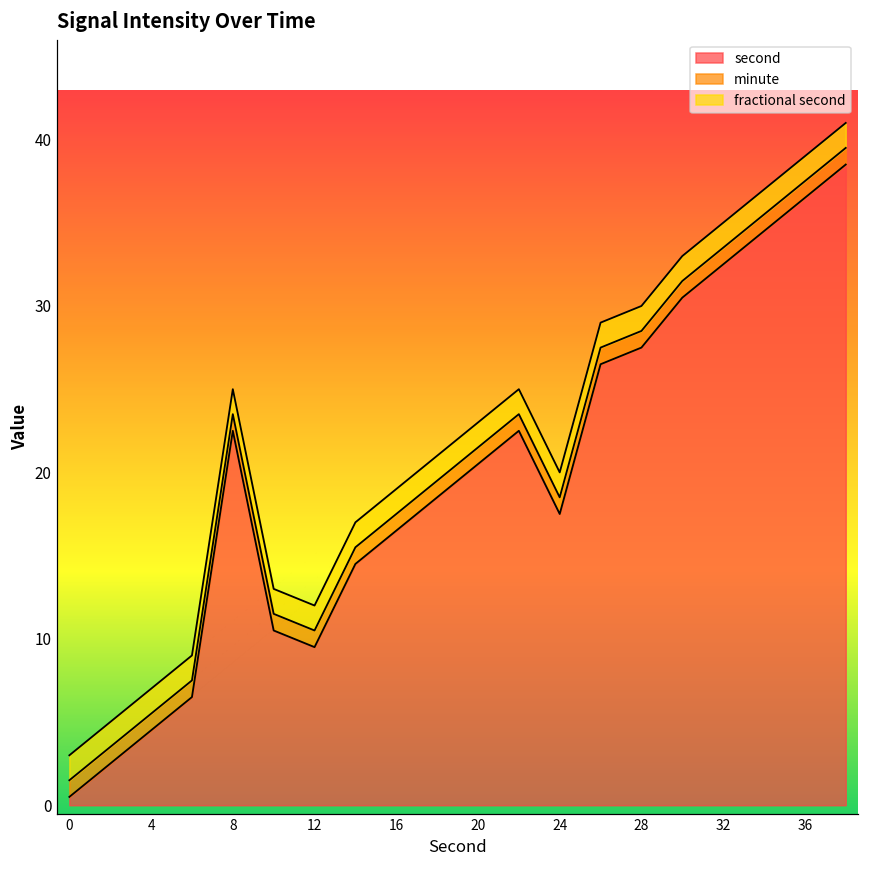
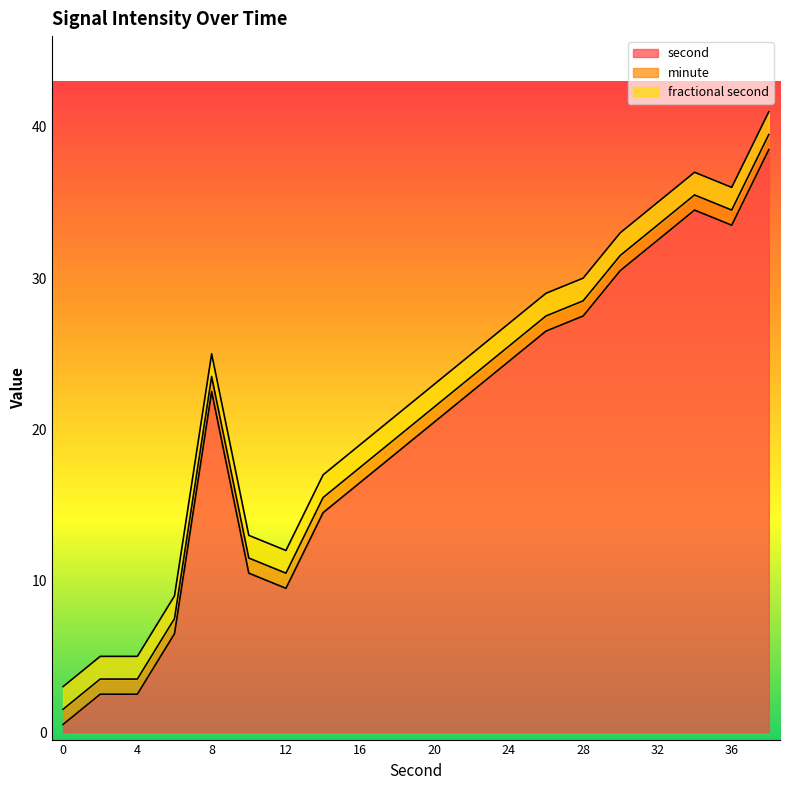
  {
    "second": {
      "0": 0.5,
-     "4": 4.5,
+     "4": 2.5,
      "8": 22.5,
      "12": 9.5,
      "16": 16.5,
      "20": 20.5,
-     "24": 17.5,
+     "24": 24.5,
      "28": 27.5,
      "32": 32.5,
-     "36": 36.5
+     "36": 33.5
    },
    "minute": {
      "0": 1.0,
      "4": 1.0,
      "8": 1.0,
      "12": 1.0,
      "16": 1.0,
      "20": 1.0,
      "24": 1.0,
      "28": 1.0,
      "32": 1.0,
      "36": 1.0
    },
    "fractional second": {
      "0": 1.5,
      "4": 1.5,
      "8": 1.5,
      "12": 1.5,
      "16": 1.5,
      "20": 1.5,
      "24": 1.5,
      "28": 1.5,
      "32": 1.5,
      "36": 1.5
    }
  }
